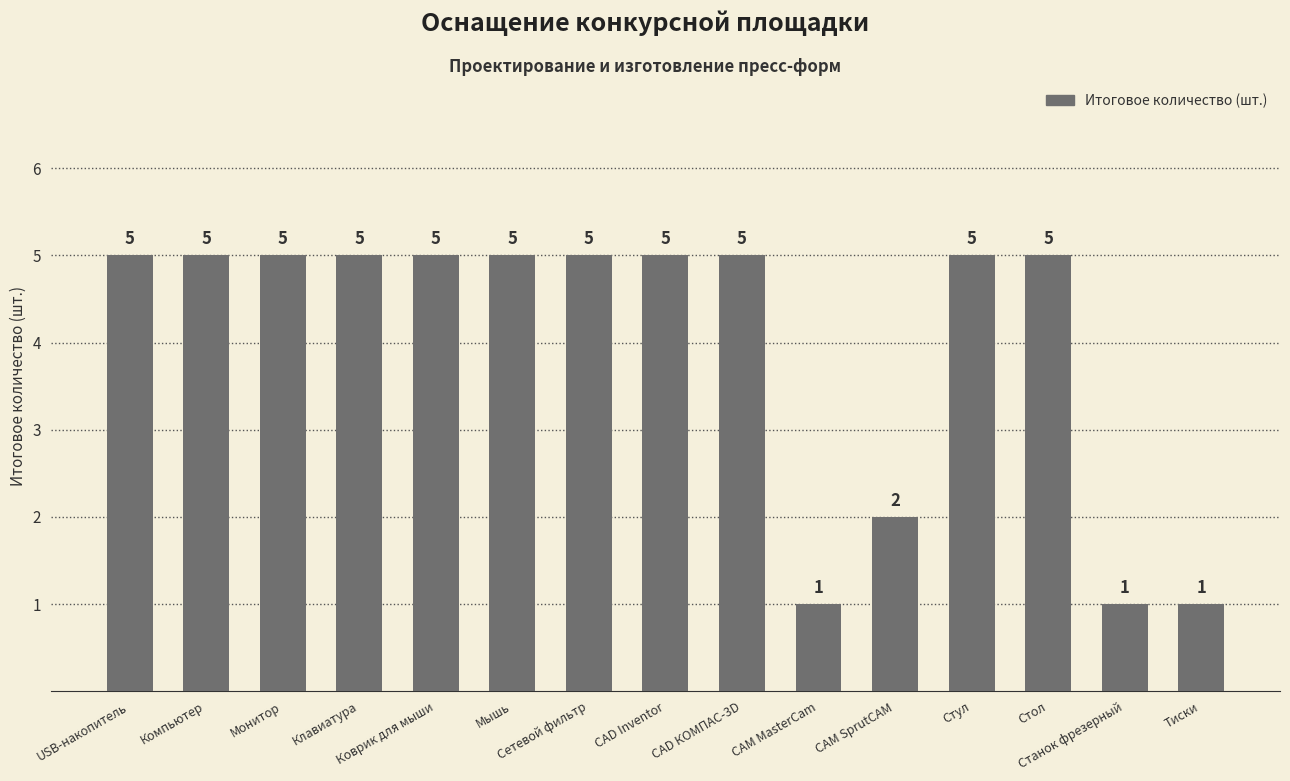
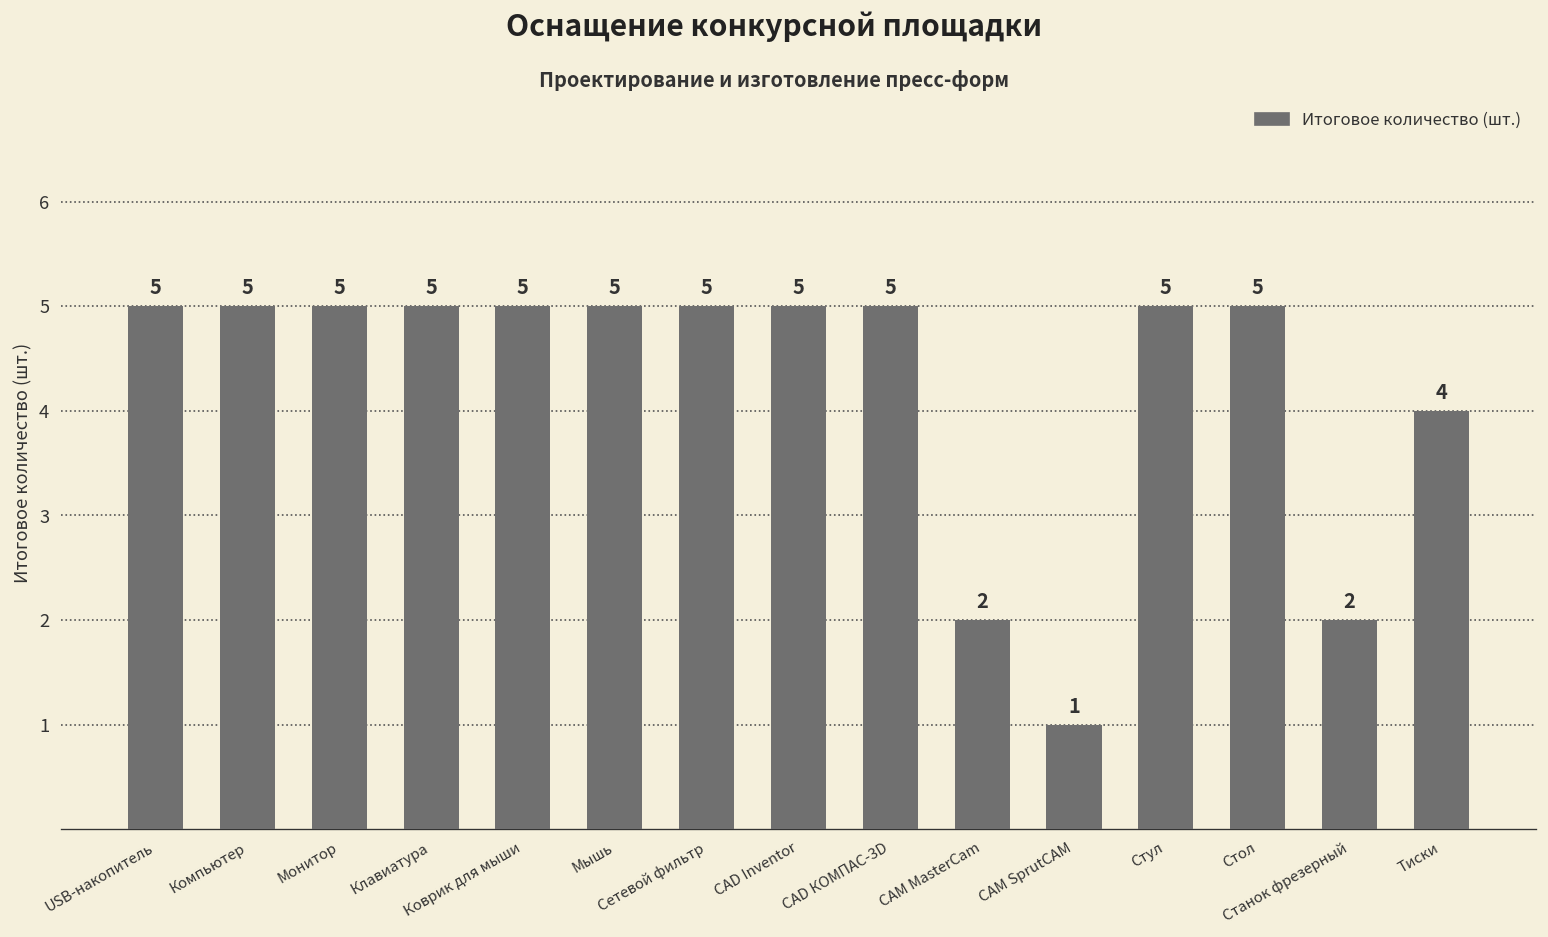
  {
    "USB-накопитель": 5,
    "Компьютер": 5,
    "Монитор": 5,
    "Клавиатура": 5,
    "Коврик для мыши": 5,
    "Мышь": 5,
    "Сетевой фильтр": 5,
    "CAD Inventor": 5,
    "CAD КОМПАС-3D": 5,
-   "CAM MasterCam": 1,
-   "CAM SprutCAM": 2,
+   "CAM MasterCam": 2,
+   "CAM SprutCAM": 1,
    "Стул": 5,
    "Стол": 5,
-   "Станок фрезерный": 1,
-   "Тиски": 1
+   "Станок фрезерный": 2,
+   "Тиски": 4
  }
